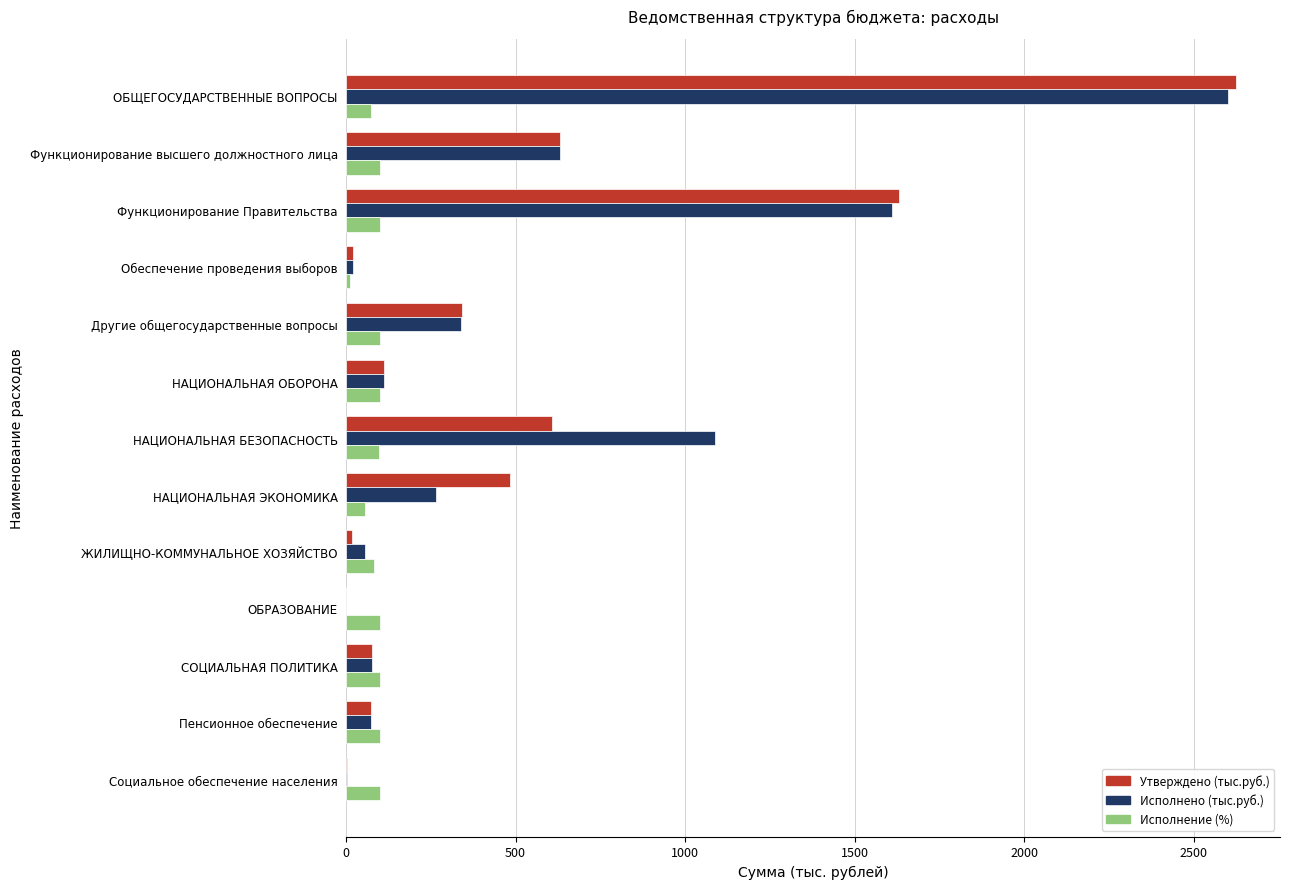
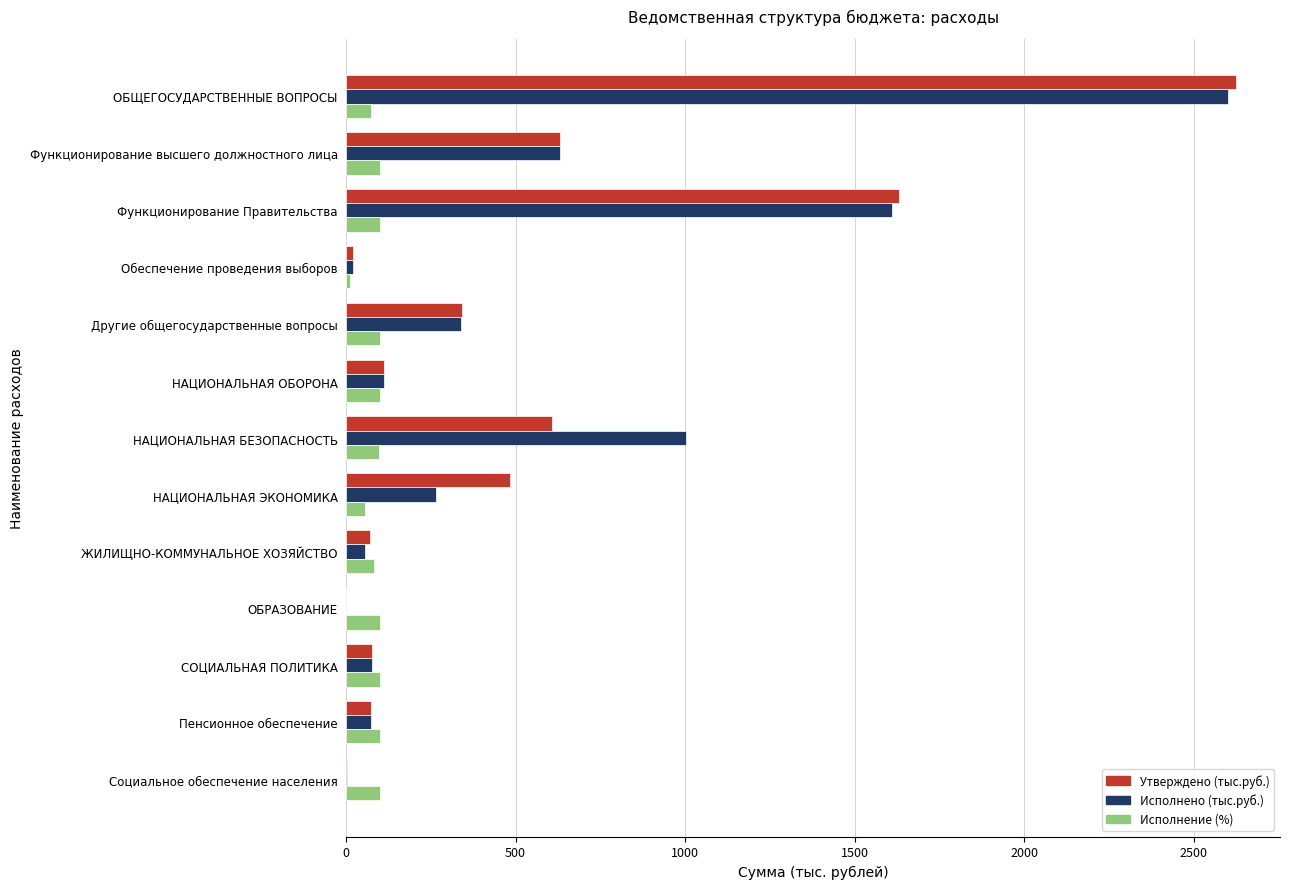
  {
    "Утверждено (тыс.руб.)": {
      "ОБЩЕГОСУДАРСТВЕННЫЕ ВОПРОСЫ": 2620,
      "Функционирование высшего должностного лица": 630,
      "Функционирование Правительства": 1630,
      "Обеспечение проведения выборов": 20,
      "Другие общегосударственные вопросы": 340,
      "НАЦИОНАЛЬНАЯ ОБОРОНА": 110,
      "НАЦИОНАЛЬНАЯ БЕЗОПАСНОСТЬ": 610,
      "НАЦИОНАЛЬНАЯ ЭКОНОМИКА": 480,
-     "ЖИЛИЩНО-КОММУНАЛЬНОЕ ХОЗЯЙСТВО": 20,
+     "ЖИЛИЩНО-КОММУНАЛЬНОЕ ХОЗЯЙСТВО": 70,
      "СОЦИАЛЬНАЯ ПОЛИТИКА": 80,
      "Пенсионное обеспечение": 70
    },
    "Исполнено (тыс.руб.)": {
      "ОБЩЕГОСУДАРСТВЕННЫЕ ВОПРОСЫ": 2600,
      "Функционирование высшего должностного лица": 630,
      "Функционирование Правительства": 1610,
      "Обеспечение проведения выборов": 20,
      "Другие общегосударственные вопросы": 340,
      "НАЦИОНАЛЬНАЯ ОБОРОНА": 110,
-     "НАЦИОНАЛЬНАЯ БЕЗОПАСНОСТЬ": 1090,
+     "НАЦИОНАЛЬНАЯ БЕЗОПАСНОСТЬ": 1000,
      "НАЦИОНАЛЬНАЯ ЭКОНОМИКА": 270,
      "ЖИЛИЩНО-КОММУНАЛЬНОЕ ХОЗЯЙСТВО": 60,
      "СОЦИАЛЬНАЯ ПОЛИТИКА": 80,
      "Пенсионное обеспечение": 70
    },
    "Исполнение (%)": {
      "ОБЩЕГОСУДАРСТВЕННЫЕ ВОПРОСЫ": 70,
      "Функционирование высшего должностного лица": 100,
      "Функционирование Правительства": 100,
      "Обеспечение проведения выборов": 10,
      "Другие общегосударственные вопросы": 100,
      "НАЦИОНАЛЬНАЯ ОБОРОНА": 100,
      "НАЦИОНАЛЬНАЯ БЕЗОПАСНОСТЬ": 100,
      "НАЦИОНАЛЬНАЯ ЭКОНОМИКА": 50,
      "ЖИЛИЩНО-КОММУНАЛЬНОЕ ХОЗЯЙСТВО": 80,
      "ОБРАЗОВАНИЕ": 100,
      "СОЦИАЛЬНАЯ ПОЛИТИКА": 100,
      "Пенсионное обеспечение": 100,
      "Социальное обеспечение населения": 100
    }
  }
